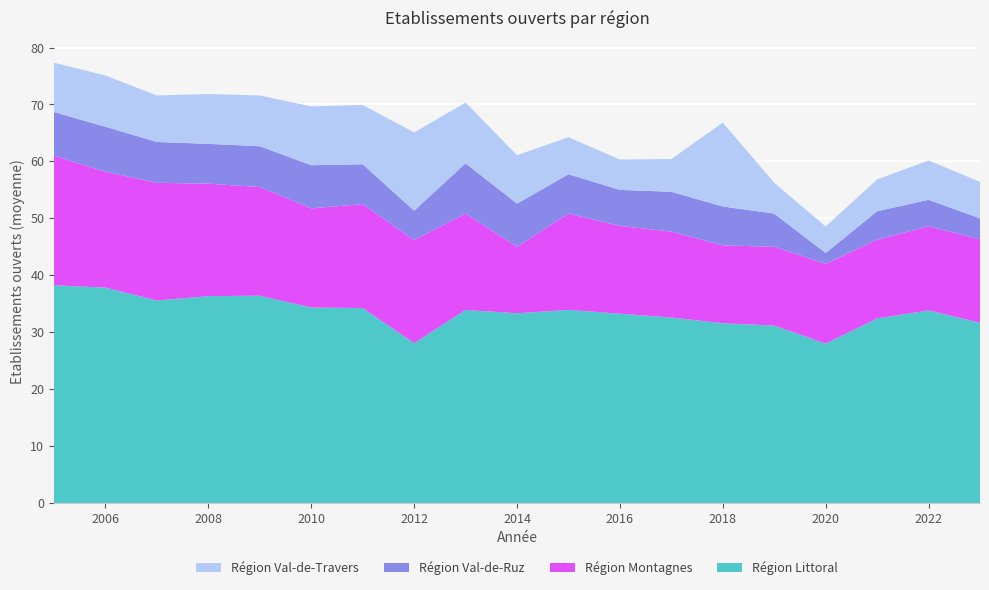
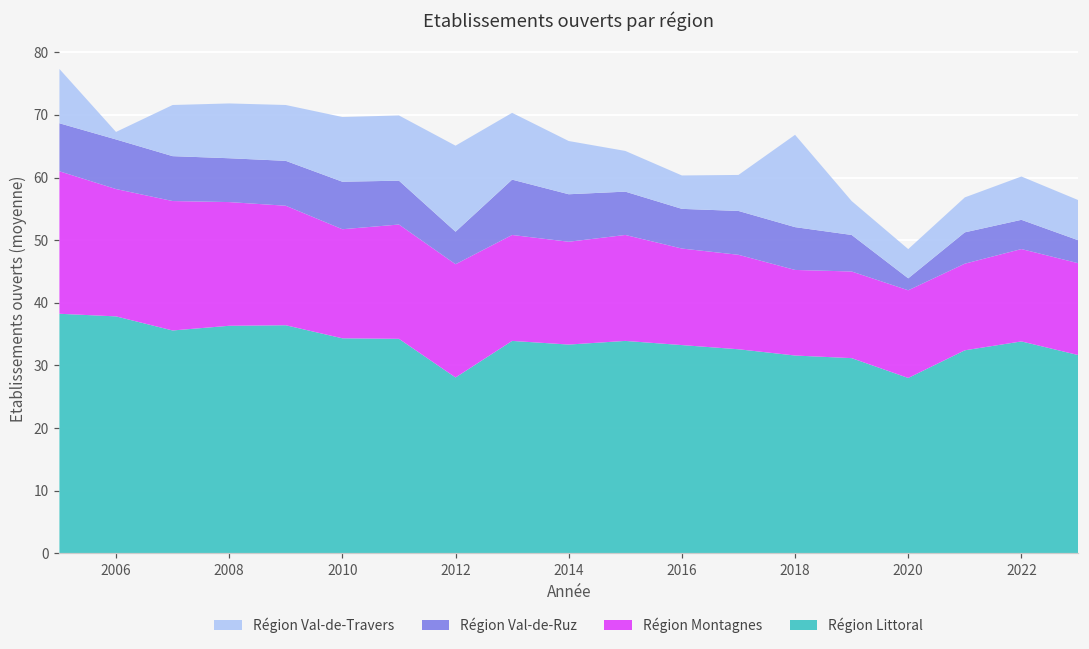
  {
    "Région Littoral": {
      "2006": 38,
      "2008": 36,
      "2010": 34,
      "2012": 28,
      "2014": 33,
      "2016": 33,
      "2018": 32,
      "2020": 28,
      "2022": 34
    },
    "Région Montagnes": {
      "2006": 20,
      "2008": 20,
      "2010": 17,
      "2012": 18,
-     "2014": 12,
+     "2014": 16,
      "2016": 15,
      "2018": 14,
      "2020": 14,
      "2022": 15
    },
    "Région Val-de-Ruz": {
      "2006": 8,
      "2008": 7,
      "2010": 8,
      "2012": 5,
      "2014": 8,
      "2016": 6,
      "2018": 7,
      "2020": 2,
      "2022": 5
    },
    "Région Val-de-Travers": {
-     "2006": 9,
+     "2006": 1,
      "2008": 9,
      "2010": 10,
      "2012": 14,
      "2014": 9,
      "2016": 5,
      "2018": 15,
      "2020": 5,
      "2022": 7
    }
  }
